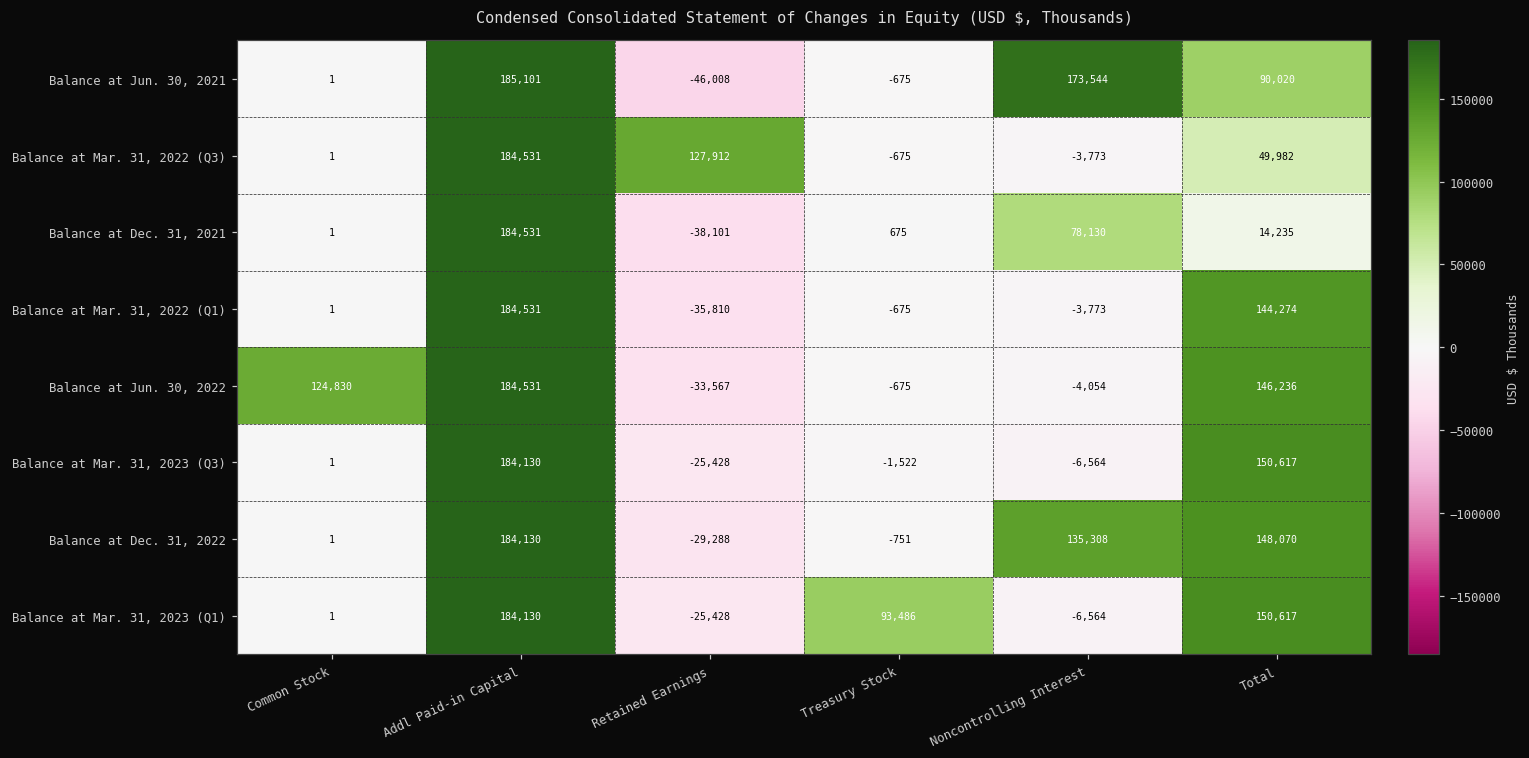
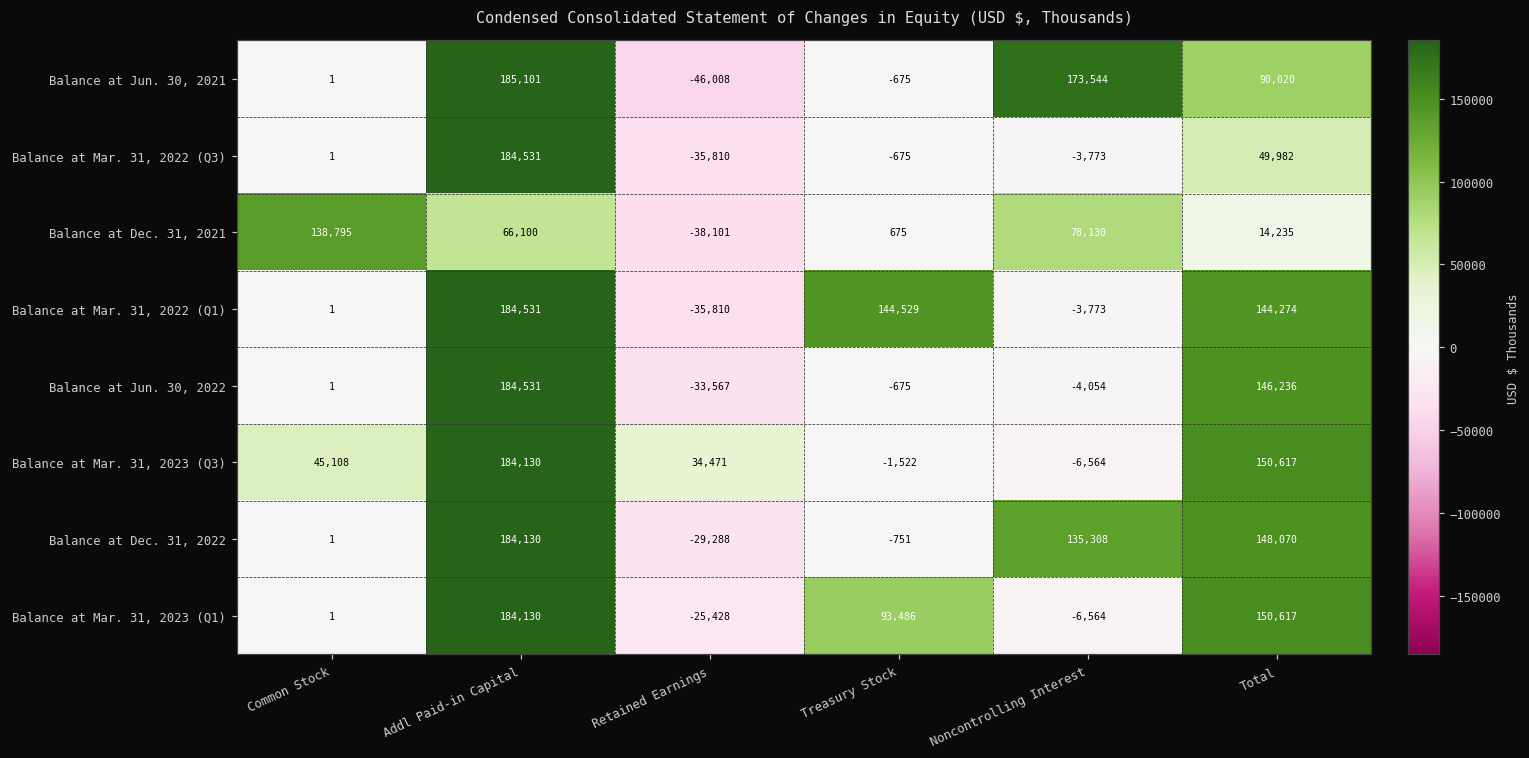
  {
    "Balance at Jun. 30, 2021": {
      "Common Stock": "1",
      "Addl Paid-in Capital": "185,101",
      "Retained Earnings": "-46,008",
      "Treasury Stock": "-675",
      "Noncontrolling Interest": "173,544",
      "Total": "90,020"
    },
    "Balance at Mar. 31, 2022 (Q3)": {
      "Common Stock": "1",
      "Addl Paid-in Capital": "184,531",
-     "Retained Earnings": "127,912",
+     "Retained Earnings": "-35,810",
      "Treasury Stock": "-675",
      "Noncontrolling Interest": "-3,773",
      "Total": "49,982"
    },
    "Balance at Dec. 31, 2021": {
-     "Common Stock": "1",
-     "Addl Paid-in Capital": "184,531",
+     "Common Stock": "138,795",
+     "Addl Paid-in Capital": "66,100",
      "Retained Earnings": "-38,101",
      "Treasury Stock": "675",
      "Noncontrolling Interest": "78,130",
      "Total": "14,235"
    },
    "Balance at Mar. 31, 2022 (Q1)": {
      "Common Stock": "1",
      "Addl Paid-in Capital": "184,531",
      "Retained Earnings": "-35,810",
-     "Treasury Stock": "-675",
+     "Treasury Stock": "144,529",
      "Noncontrolling Interest": "-3,773",
      "Total": "144,274"
    },
    "Balance at Jun. 30, 2022": {
-     "Common Stock": "124,830",
+     "Common Stock": "1",
      "Addl Paid-in Capital": "184,531",
      "Retained Earnings": "-33,567",
      "Treasury Stock": "-675",
      "Noncontrolling Interest": "-4,054",
      "Total": "146,236"
    },
    "Balance at Mar. 31, 2023 (Q3)": {
-     "Common Stock": "1",
+     "Common Stock": "45,108",
      "Addl Paid-in Capital": "184,130",
-     "Retained Earnings": "-25,428",
+     "Retained Earnings": "34,471",
      "Treasury Stock": "-1,522",
      "Noncontrolling Interest": "-6,564",
      "Total": "150,617"
    },
    "Balance at Dec. 31, 2022": {
      "Common Stock": "1",
      "Addl Paid-in Capital": "184,130",
      "Retained Earnings": "-29,288",
      "Treasury Stock": "-751",
      "Noncontrolling Interest": "135,308",
      "Total": "148,070"
    },
    "Balance at Mar. 31, 2023 (Q1)": {
      "Common Stock": "1",
      "Addl Paid-in Capital": "184,130",
      "Retained Earnings": "-25,428",
      "Treasury Stock": "93,486",
      "Noncontrolling Interest": "-6,564",
      "Total": "150,617"
    }
  }
